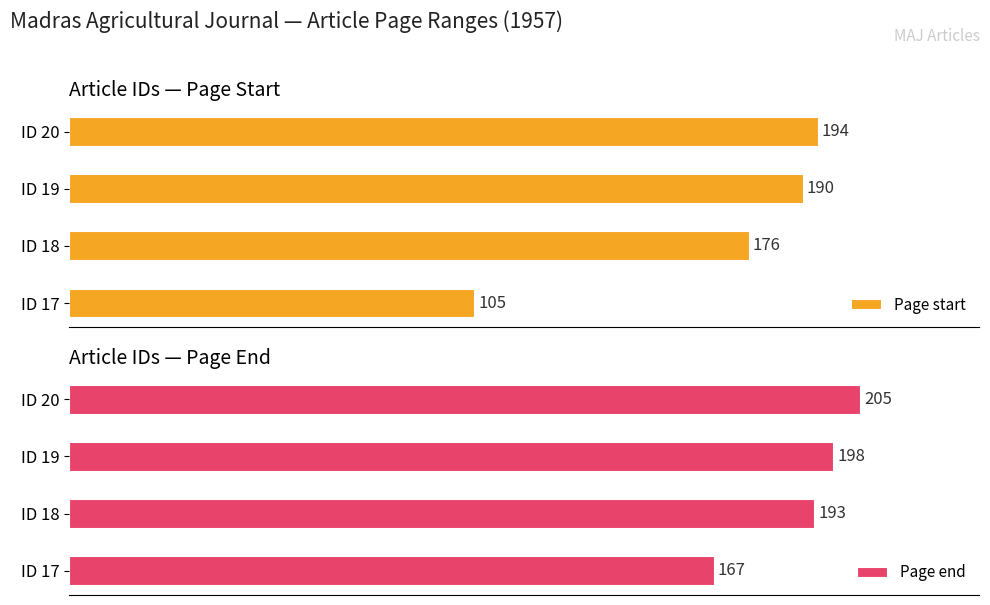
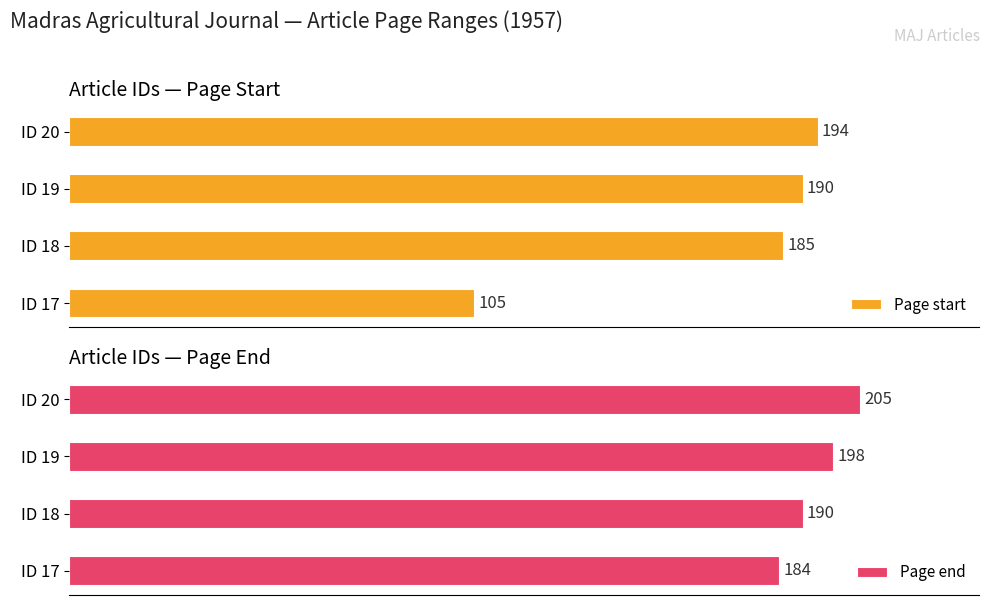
  {
    "Article IDs — Page Start": {
      "ID 20": 194,
      "ID 19": 190,
-     "ID 18": 176,
+     "ID 18": 185,
      "ID 17": 105
    },
    "Article IDs — Page End": {
      "ID 20": 205,
      "ID 19": 198,
-     "ID 18": 193,
-     "ID 17": 167
+     "ID 18": 190,
+     "ID 17": 184
    }
  }
